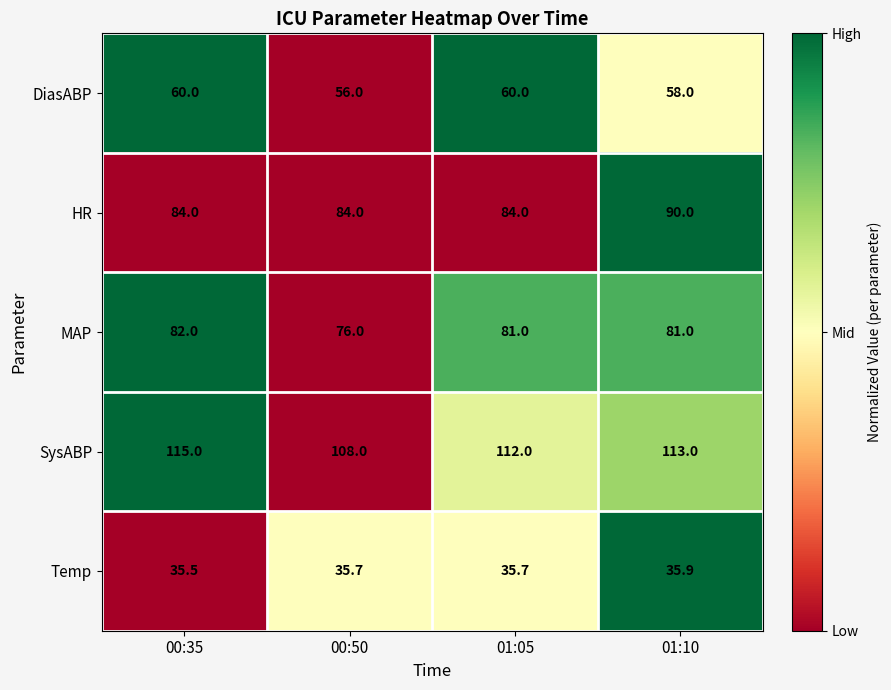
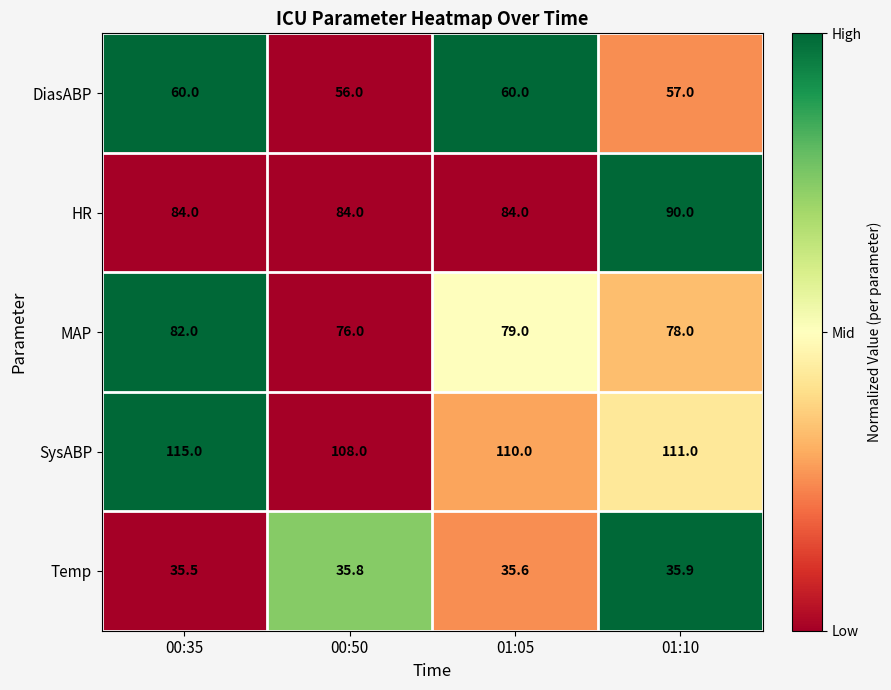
  {
    "DiasABP": {
      "00:35": 60.0,
      "00:50": 56.0,
      "01:05": 60.0,
-     "01:10": 58.0
+     "01:10": 57.0
    },
    "HR": {
      "00:35": 84.0,
      "00:50": 84.0,
      "01:05": 84.0,
      "01:10": 90.0
    },
    "MAP": {
      "00:35": 82.0,
      "00:50": 76.0,
-     "01:05": 81.0,
-     "01:10": 81.0
+     "01:05": 79.0,
+     "01:10": 78.0
    },
    "SysABP": {
      "00:35": 115.0,
      "00:50": 108.0,
-     "01:05": 112.0,
-     "01:10": 113.0
+     "01:05": 110.0,
+     "01:10": 111.0
    },
    "Temp": {
      "00:35": 35.5,
-     "00:50": 35.7,
-     "01:05": 35.7,
+     "00:50": 35.8,
+     "01:05": 35.6,
      "01:10": 35.9
    }
  }
